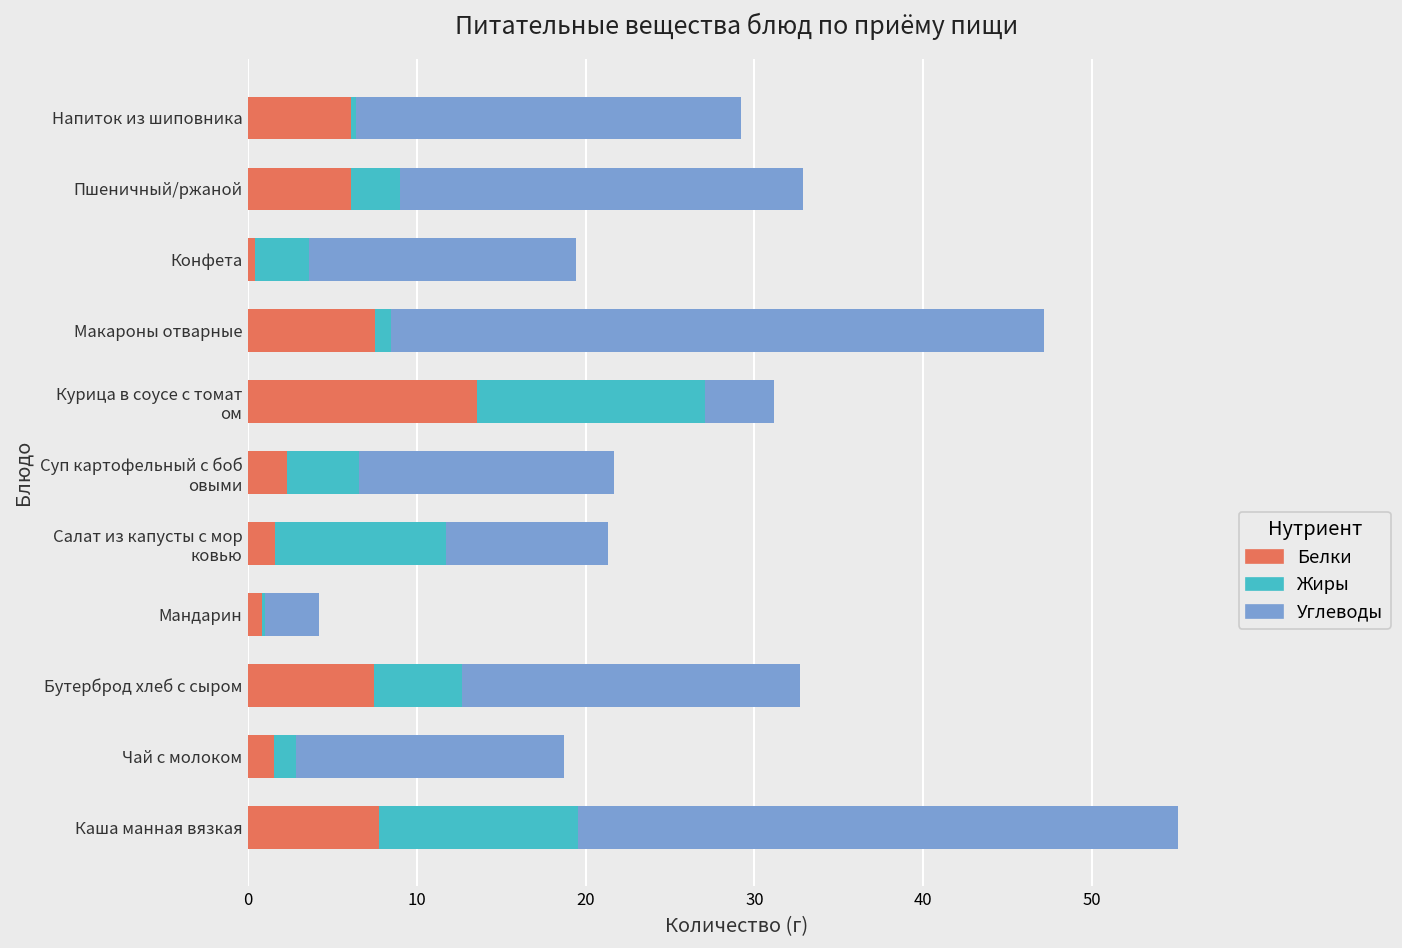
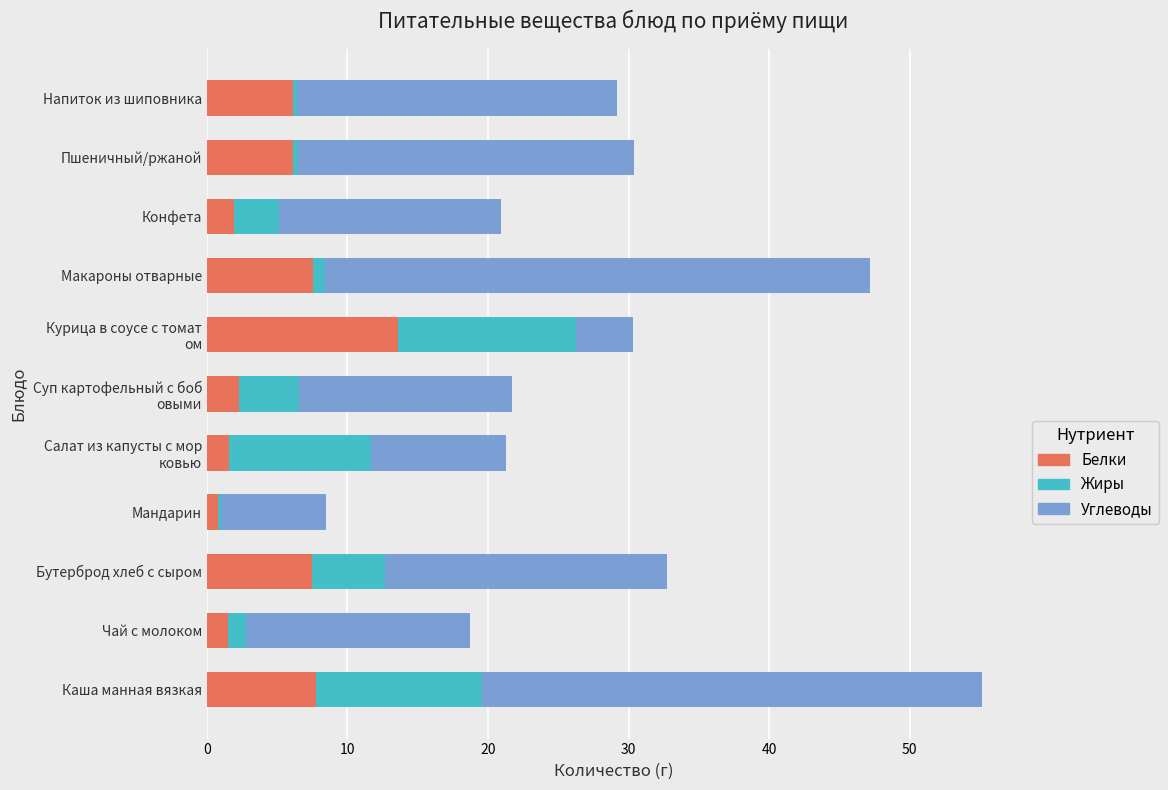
  {
    "Белки": {
      "Напиток из шиповника": 6.1,
      "Пшеничный/ржаной": 6.1,
-     "Конфета": 0.4,
+     "Конфета": 1.9,
      "Макароны отварные": 7.5,
      "Курица в соусе с томат ом": 13.6,
      "Суп картофельный с боб овыми": 2.3,
      "Салат из капусты с мор ковью": 1.6,
      "Мандарин": 0.8,
      "Бутерброд хлеб с сыром": 7.5,
      "Чай с молоком": 1.5,
      "Каша манная вязкая": 7.7
    },
    "Жиры": {
      "Напиток из шиповника": 0.3,
-     "Пшеничный/ржаной": 2.9,
+     "Пшеничный/ржаной": 0.4,
      "Конфета": 3.2,
      "Макароны отварные": 0.9,
-     "Курица в соусе с томат ом": 13.5,
+     "Курица в соусе с томат ом": 12.7,
      "Суп картофельный с боб овыми": 4.3,
      "Салат из капусты с мор ковью": 10.1,
      "Мандарин": 0.2,
      "Бутерброд хлеб с сыром": 5.2,
      "Чай с молоком": 1.3,
      "Каша манная вязкая": 11.8
    },
    "Углеводы": {
      "Напиток из шиповника": 22.8,
      "Пшеничный/ржаной": 23.9,
      "Конфета": 15.8,
      "Макароны отварные": 38.7,
      "Курица в соусе с томат ом": 4.1,
      "Суп картофельный с боб овыми": 15.1,
      "Салат из капусты с мор ковью": 9.6,
-     "Мандарин": 3.2,
+     "Мандарин": 7.5,
      "Бутерброд хлеб с сыром": 20.0,
      "Чай с молоком": 15.9,
      "Каша манная вязкая": 35.5
    }
  }
